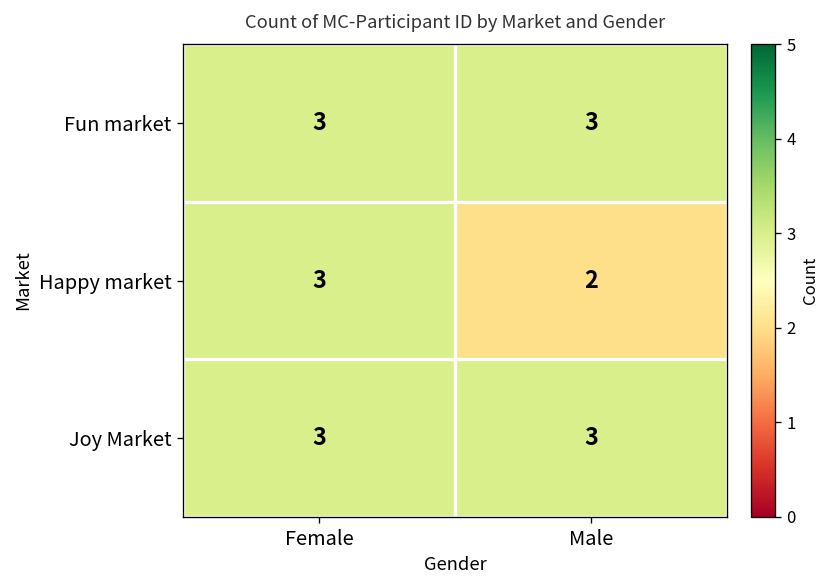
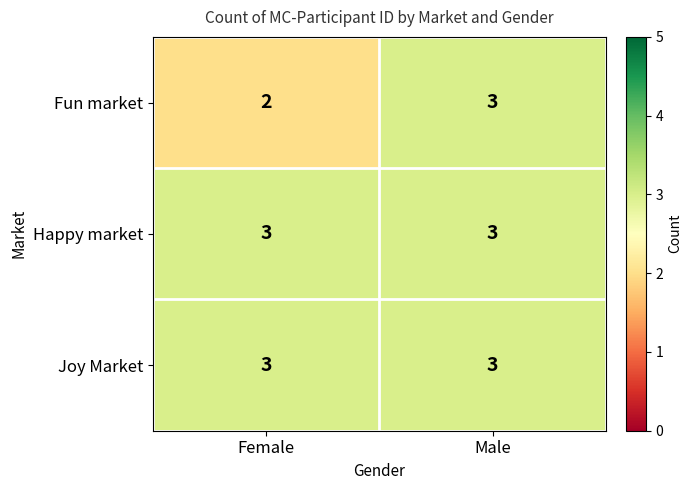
  {
    "Fun market": {
-     "Female": 3,
+     "Female": 2,
      "Male": 3
    },
    "Happy market": {
      "Female": 3,
-     "Male": 2
+     "Male": 3
    },
    "Joy Market": {
      "Female": 3,
      "Male": 3
    }
  }
